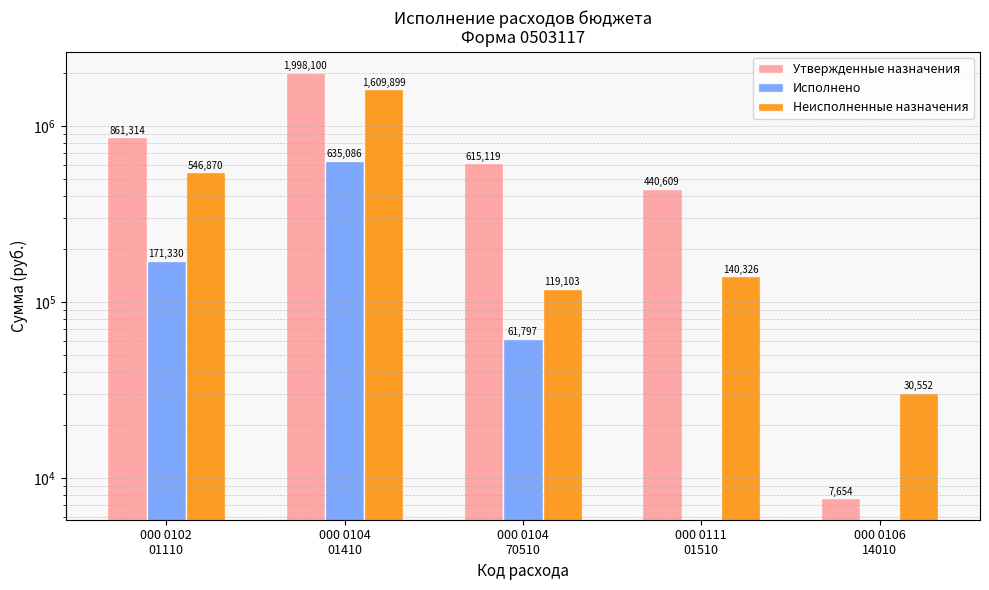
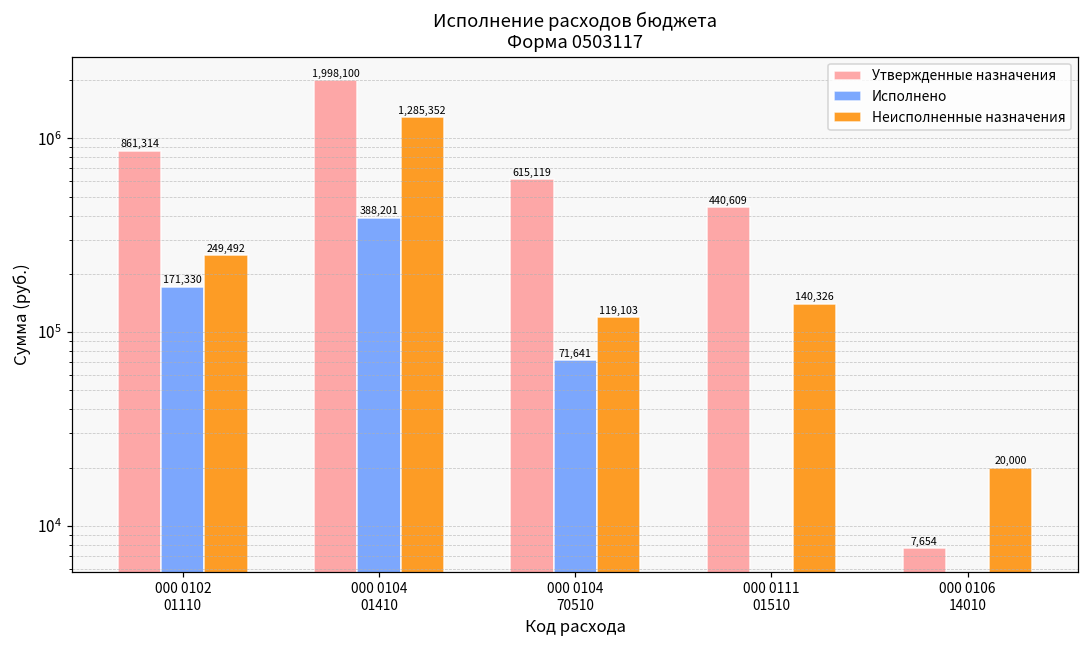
  {
    "Утвержденные назначения": {
      "000 0102 01110": "861,314",
      "000 0104 01410": "1,998,100",
      "000 0104 70510": "615,119",
      "000 0111 01510": "440,609",
      "000 0106 14010": "7,654"
    },
    "Исполнено": {
      "000 0102 01110": "171,330",
-     "000 0104 01410": "635,086",
-     "000 0104 70510": "61,797"
+     "000 0104 01410": "388,201",
+     "000 0104 70510": "71,641"
    },
    "Неисполненные назначения": {
-     "000 0102 01110": "546,870",
-     "000 0104 01410": "1,609,899",
+     "000 0102 01110": "249,492",
+     "000 0104 01410": "1,285,352",
      "000 0104 70510": "119,103",
      "000 0111 01510": "140,326",
-     "000 0106 14010": "30,552"
+     "000 0106 14010": "20,000"
    }
  }
